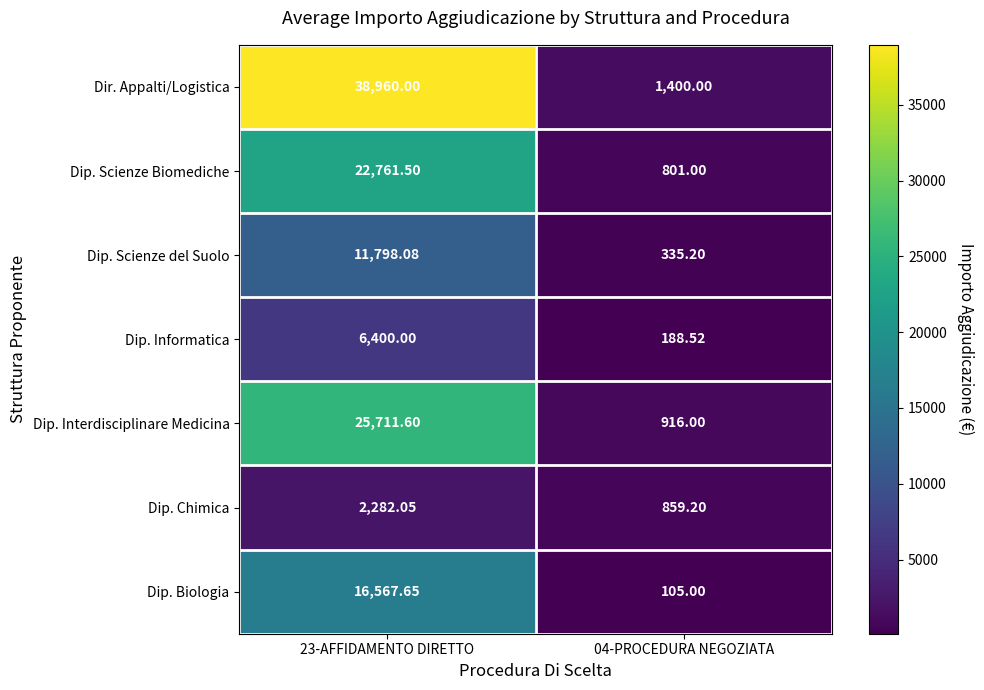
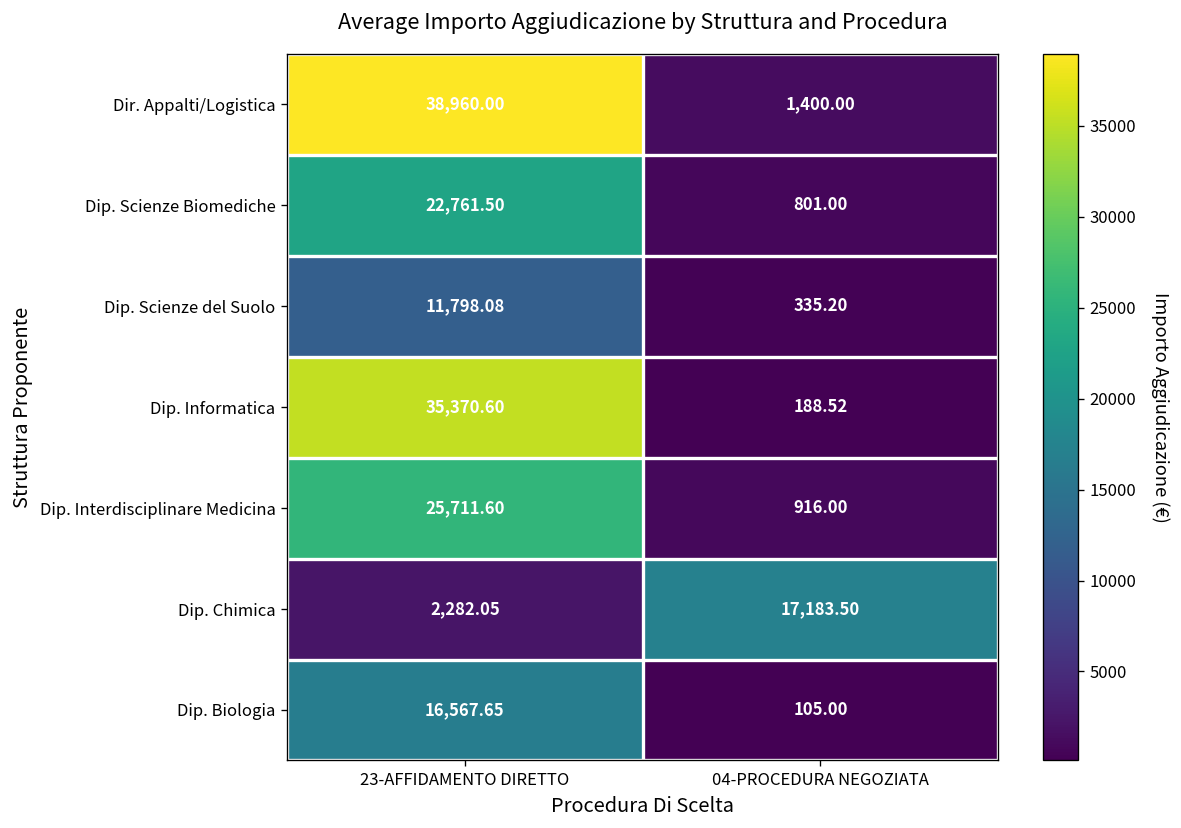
  {
    "Dir. Appalti/Logistica": {
      "23-AFFIDAMENTO DIRETTO": "38,960.00",
      "04-PROCEDURA NEGOZIATA": "1,400.00"
    },
    "Dip. Scienze Biomediche": {
      "23-AFFIDAMENTO DIRETTO": "22,761.50",
      "04-PROCEDURA NEGOZIATA": "801.00"
    },
    "Dip. Scienze del Suolo": {
      "23-AFFIDAMENTO DIRETTO": "11,798.08",
      "04-PROCEDURA NEGOZIATA": "335.20"
    },
    "Dip. Informatica": {
-     "23-AFFIDAMENTO DIRETTO": "6,400.00",
+     "23-AFFIDAMENTO DIRETTO": "35,370.60",
      "04-PROCEDURA NEGOZIATA": "188.52"
    },
    "Dip. Interdisciplinare Medicina": {
      "23-AFFIDAMENTO DIRETTO": "25,711.60",
      "04-PROCEDURA NEGOZIATA": "916.00"
    },
    "Dip. Chimica": {
      "23-AFFIDAMENTO DIRETTO": "2,282.05",
-     "04-PROCEDURA NEGOZIATA": "859.20"
+     "04-PROCEDURA NEGOZIATA": "17,183.50"
    },
    "Dip. Biologia": {
      "23-AFFIDAMENTO DIRETTO": "16,567.65",
      "04-PROCEDURA NEGOZIATA": "105.00"
    }
  }
